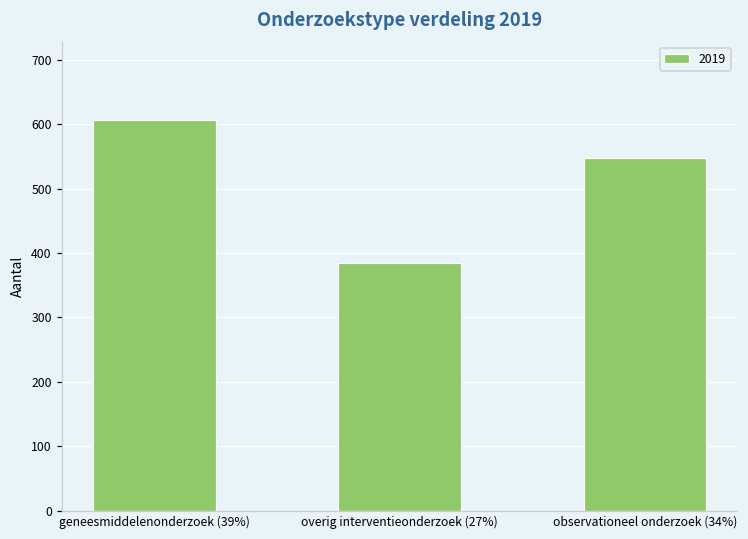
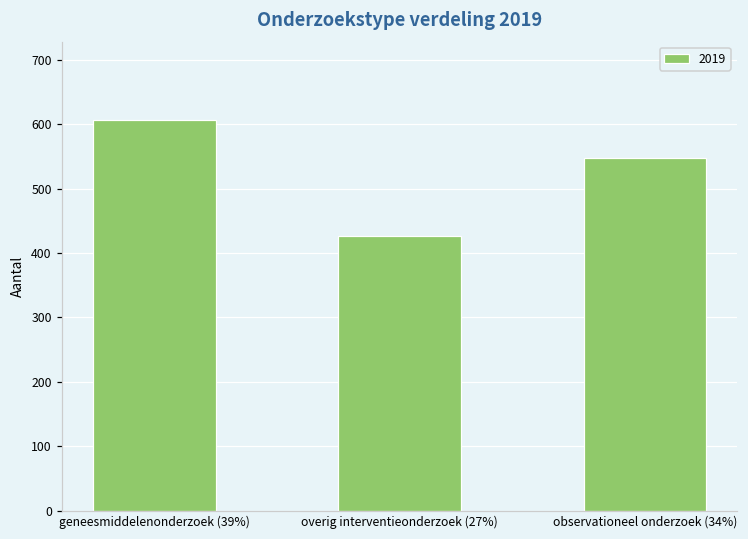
  {
    "geneesmiddelenonderzoek (39%)": 610,
-   "overig interventieonderzoek (27%)": 390,
+   "overig interventieonderzoek (27%)": 430,
    "observationeel onderzoek (34%)": 550
  }
